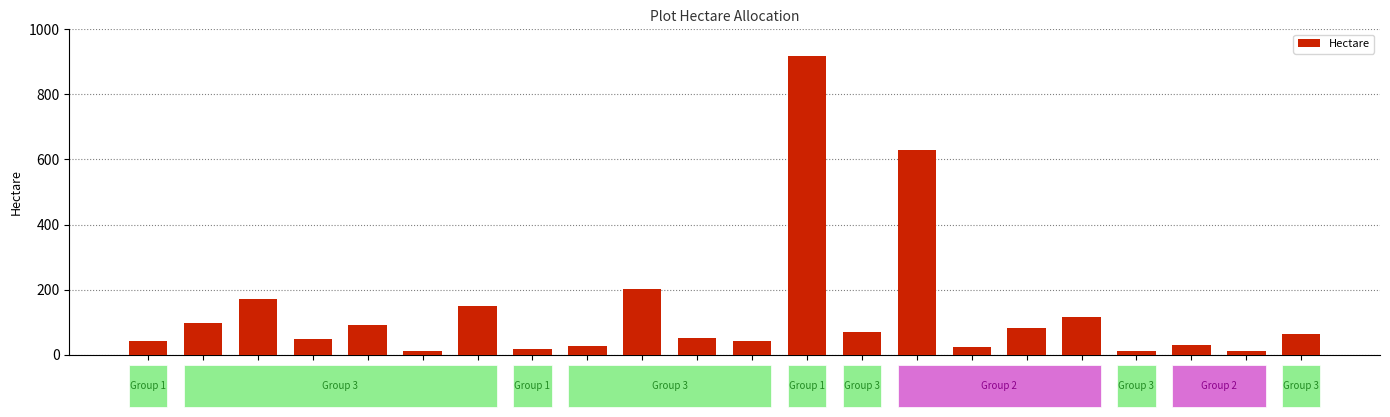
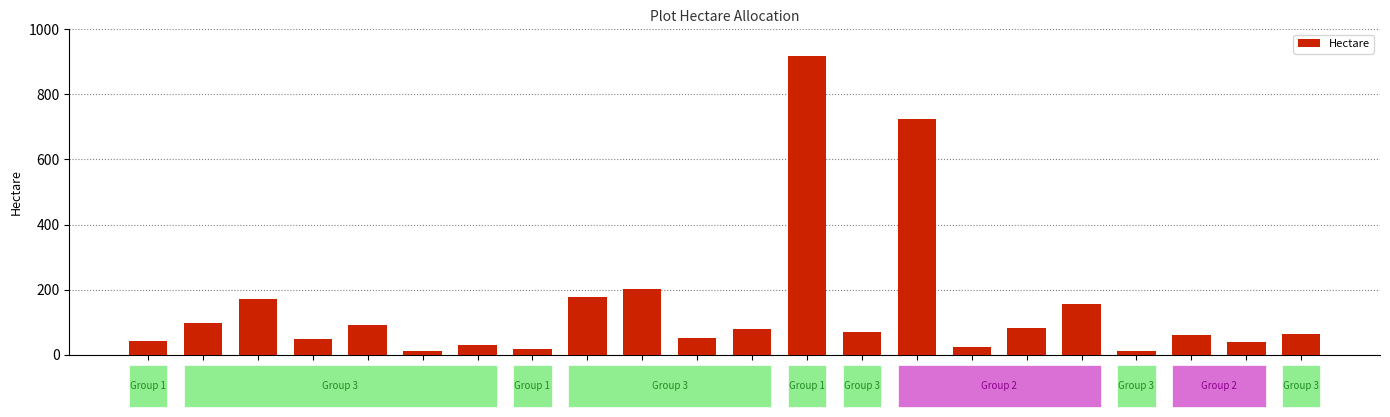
  {
    "plot1": 40,
    "plot2": 100,
    "plot3": 170,
    "plot4": 50,
    "plot5": 90,
    "plot6": 10,
-   "plot7": 150,
+   "plot7": 30,
    "plot8": 20,
-   "plot9": 30,
+   "plot9": 180,
    "plot10": 200,
    "plot11": 50,
-   "plot12": 40,
+   "plot12": 80,
    "plot13": 920,
    "plot14": 70,
-   "plot15": 630,
+   "plot15": 720,
    "plot16": 20,
    "plot17": 80,
-   "plot18": 120,
+   "plot18": 160,
    "plot19": 10,
-   "plot20": 30,
-   "plot21": 10,
+   "plot20": 60,
+   "plot21": 40,
    "plot22": 60
  }
